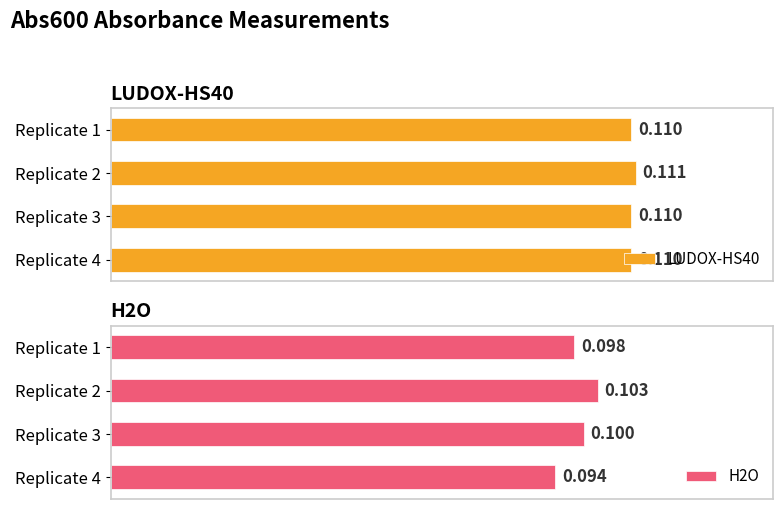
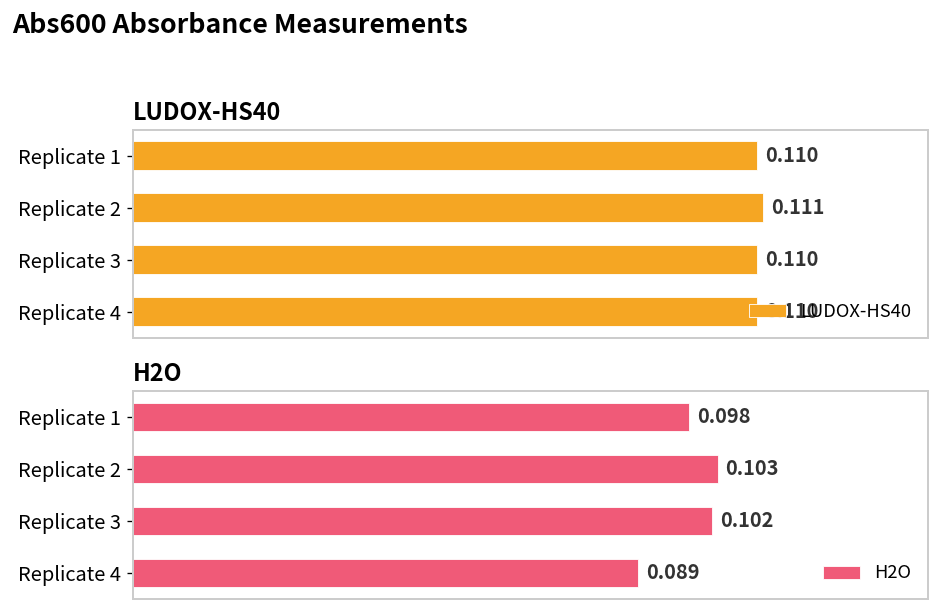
  {
    "LUDOX-HS40": {
      "Replicate 1": 0.110,
      "Replicate 2": 0.111,
      "Replicate 3": 0.110,
      "Replicate 4": 0.110
    },
    "H2O": {
      "Replicate 1": 0.098,
      "Replicate 2": 0.103,
-     "Replicate 3": 0.100,
-     "Replicate 4": 0.094
+     "Replicate 3": 0.102,
+     "Replicate 4": 0.089
    }
  }
